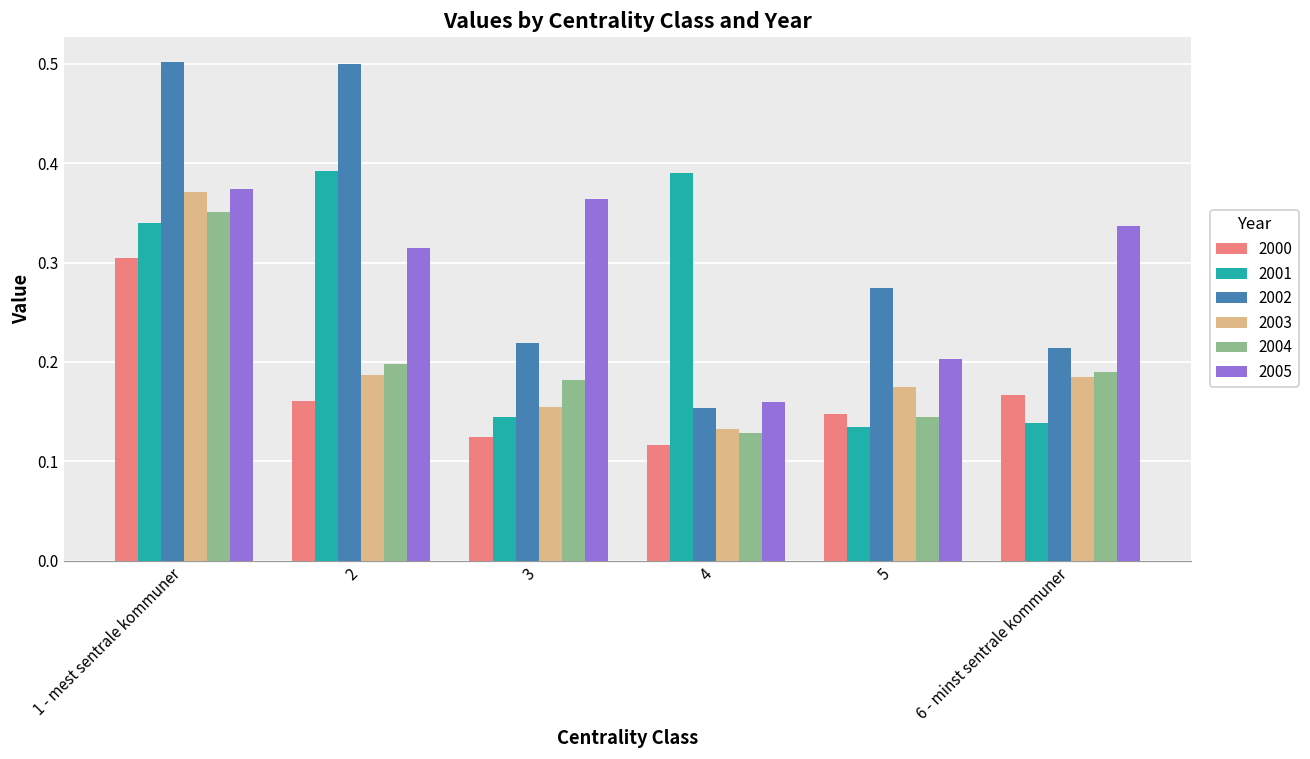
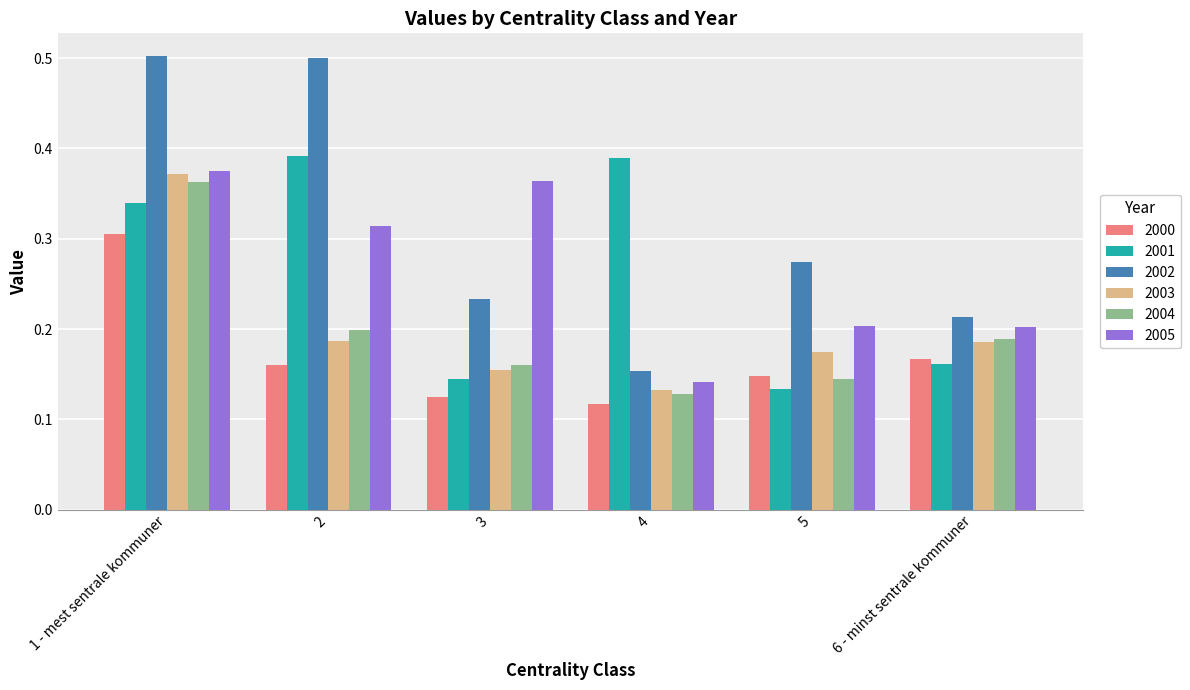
  {
    "2001": {
      "1 - mest sentrale kommuner": 0.34,
      "2": 0.39,
      "3": 0.14,
      "4": 0.39,
      "5": 0.13,
-     "6 - minst sentrale kommuner": 0.14
+     "6 - minst sentrale kommuner": 0.16
    },
    "2002": {
      "1 - mest sentrale kommuner": 0.50,
      "2": 0.50,
-     "3": 0.22,
+     "3": 0.23,
      "4": 0.15,
      "5": 0.27,
      "6 - minst sentrale kommuner": 0.21
    },
    "2004": {
-     "1 - mest sentrale kommuner": 0.35,
+     "1 - mest sentrale kommuner": 0.36,
      "2": 0.20,
-     "3": 0.18,
+     "3": 0.16,
      "4": 0.13,
      "5": 0.14,
      "6 - minst sentrale kommuner": 0.19
    },
    "2005": {
      "1 - mest sentrale kommuner": 0.37,
      "2": 0.31,
      "3": 0.36,
-     "4": 0.16,
+     "4": 0.14,
      "5": 0.20,
-     "6 - minst sentrale kommuner": 0.34
+     "6 - minst sentrale kommuner": 0.20
    }
  }
